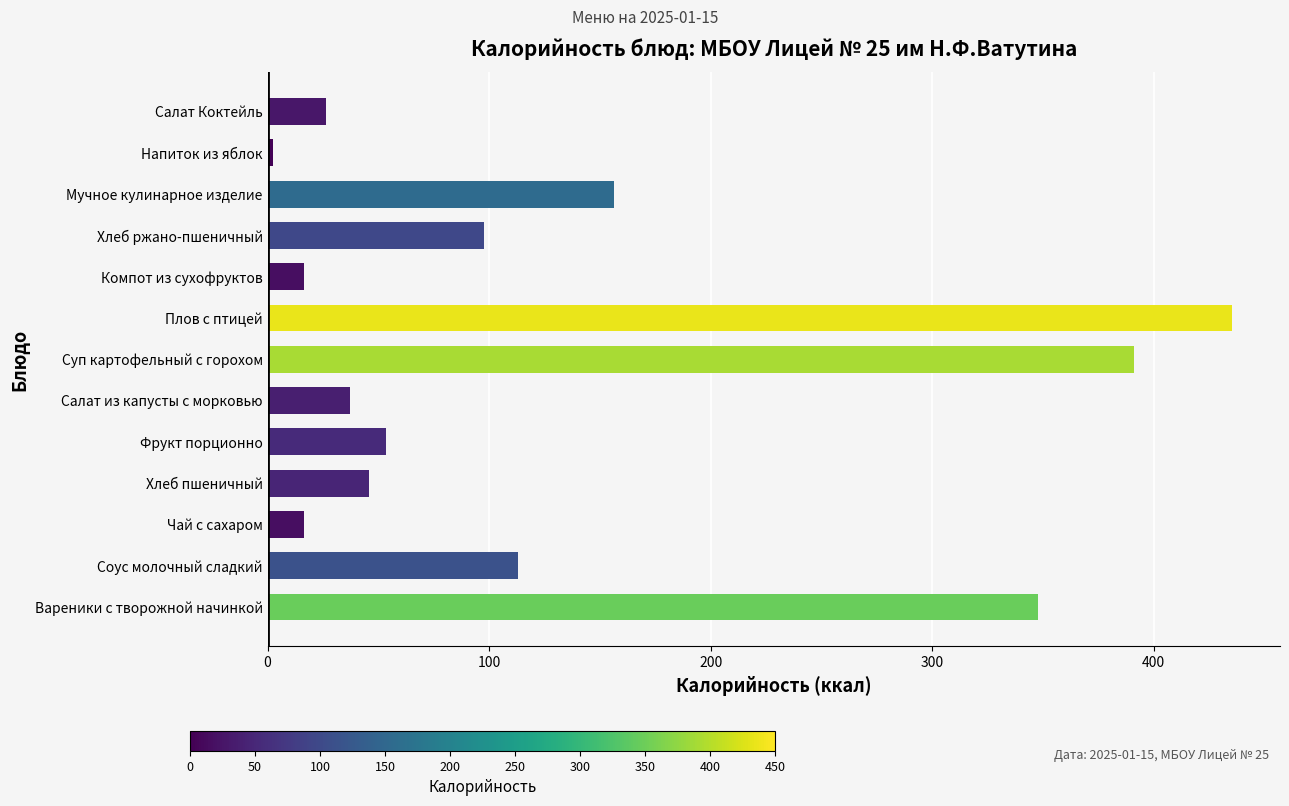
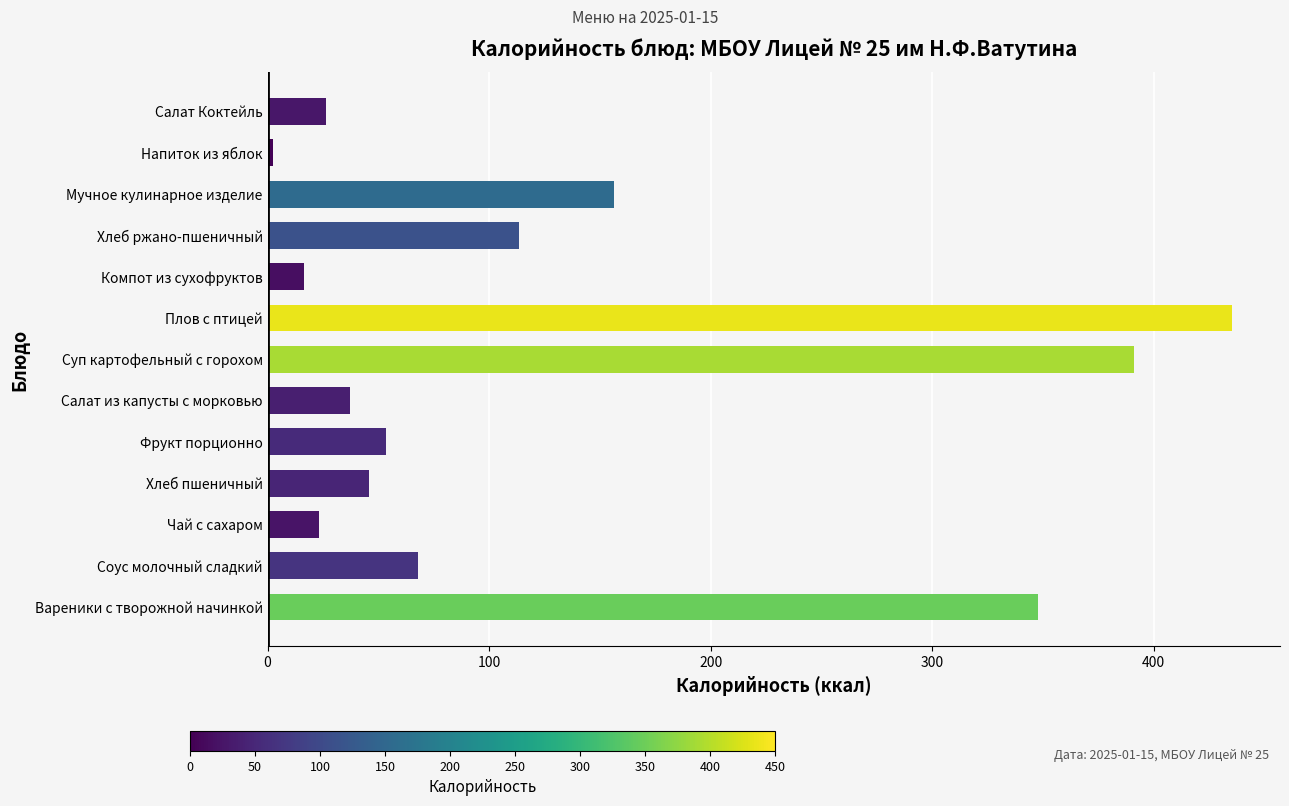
  {
    "Салат Коктейль": 27,
    "Напиток из яблок": 2,
    "Мучное кулинарное изделие": 156,
-   "Хлеб ржано-пшеничный": 98,
+   "Хлеб ржано-пшеничный": 113,
    "Компот из сухофруктов": 16,
    "Плов с птицей": 435,
    "Суп картофельный с горохом": 391,
    "Салат из капусты с морковью": 37,
    "Фрукт порционно": 53,
    "Хлеб пшеничный": 46,
-   "Чай с сахаром": 16,
-   "Соус молочный сладкий": 113,
+   "Чай с сахаром": 23,
+   "Соус молочный сладкий": 68,
    "Вареники с творожной начинкой": 348
  }
